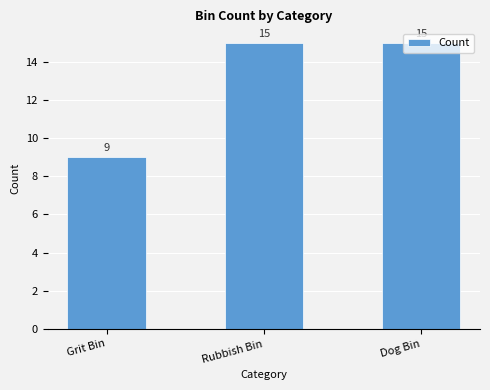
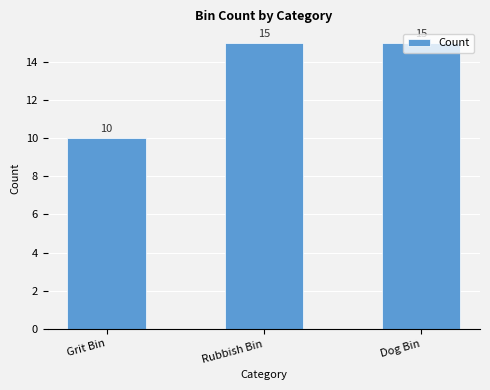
  {
-   "Grit Bin": 9,
+   "Grit Bin": 10,
    "Rubbish Bin": 15
  }
